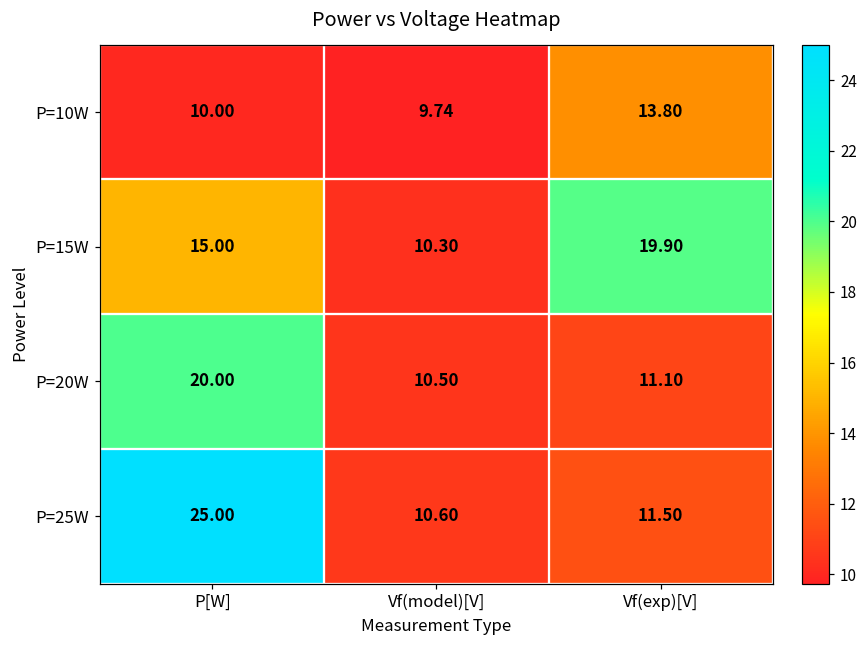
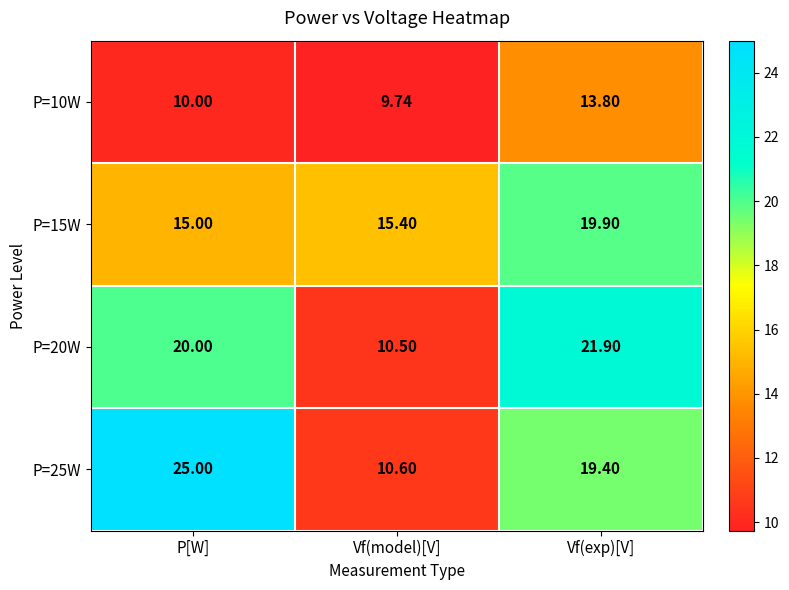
  {
    "P=10W": {
      "P[W]": 10.00,
      "Vf(model)[V]": 9.74,
      "Vf(exp)[V]": 13.80
    },
    "P=15W": {
      "P[W]": 15.00,
-     "Vf(model)[V]": 10.30,
+     "Vf(model)[V]": 15.40,
      "Vf(exp)[V]": 19.90
    },
    "P=20W": {
      "P[W]": 20.00,
      "Vf(model)[V]": 10.50,
-     "Vf(exp)[V]": 11.10
+     "Vf(exp)[V]": 21.90
    },
    "P=25W": {
      "P[W]": 25.00,
      "Vf(model)[V]": 10.60,
-     "Vf(exp)[V]": 11.50
+     "Vf(exp)[V]": 19.40
    }
  }
